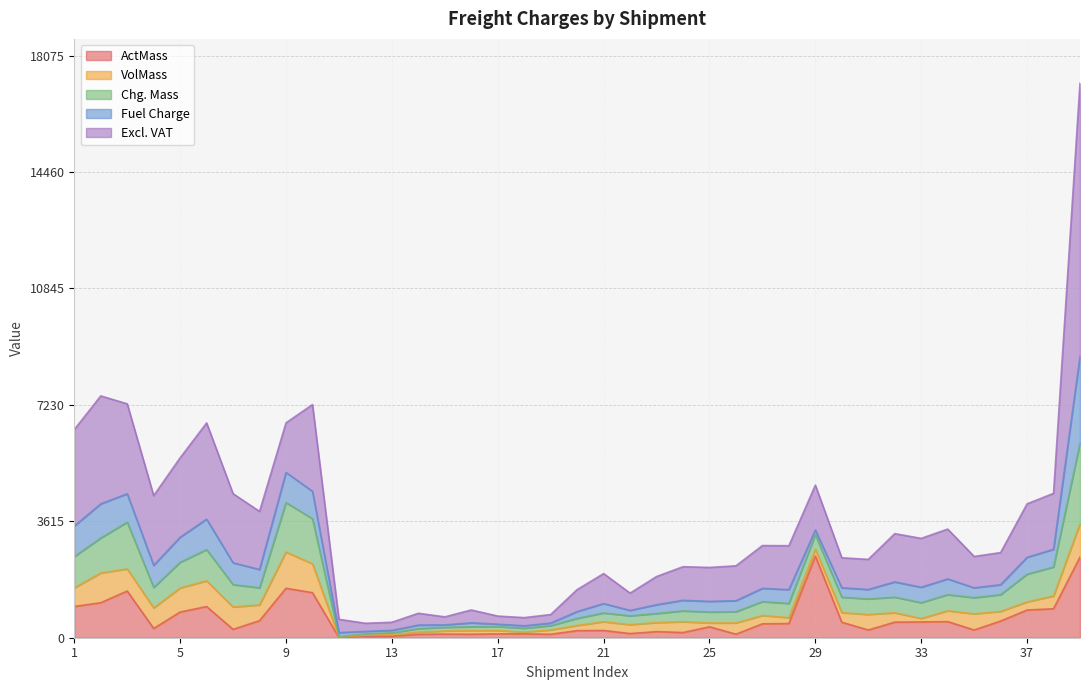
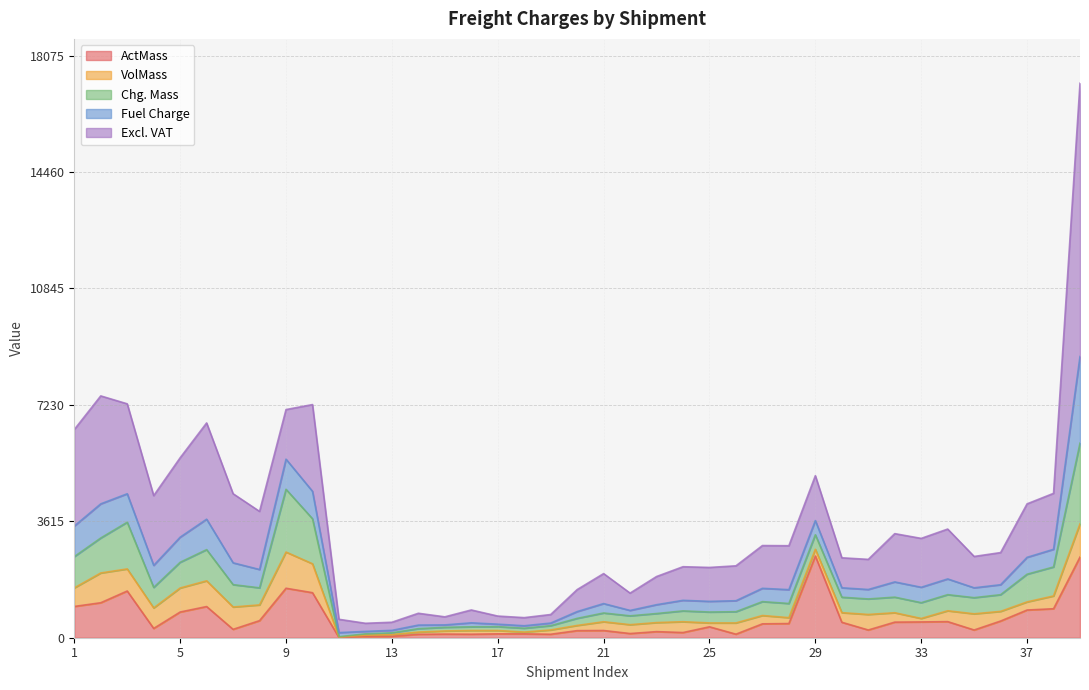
  {
    "ActMass": {
      "1": 1000,
      "5": 800,
      "9": 1500,
      "17": 100,
      "21": 200,
      "25": 300,
      "29": 2500,
      "33": 500,
      "37": 900
    },
    "VolMass": {
      "1": 600,
      "5": 700,
      "9": 1100,
      "17": 100,
      "21": 300,
      "25": 100,
      "29": 200,
      "33": 100,
      "37": 300
    },
    "Chg. Mass": {
      "1": 1000,
      "5": 800,
-     "9": 1500,
+     "9": 1900,
      "21": 300,
      "25": 300,
      "29": 500,
      "33": 500,
      "37": 900
    },
    "Fuel Charge": {
      "1": 900,
      "5": 800,
      "9": 900,
      "21": 300,
      "25": 300,
-     "29": 100,
+     "29": 400,
      "33": 500,
      "37": 500
    },
    "Excl. VAT": {
      "1": 3000,
      "5": 2500,
      "9": 1500,
      "13": 300,
      "17": 300,
      "21": 900,
      "25": 1100,
      "29": 1400,
      "33": 1500,
      "37": 1700
    }
  }
